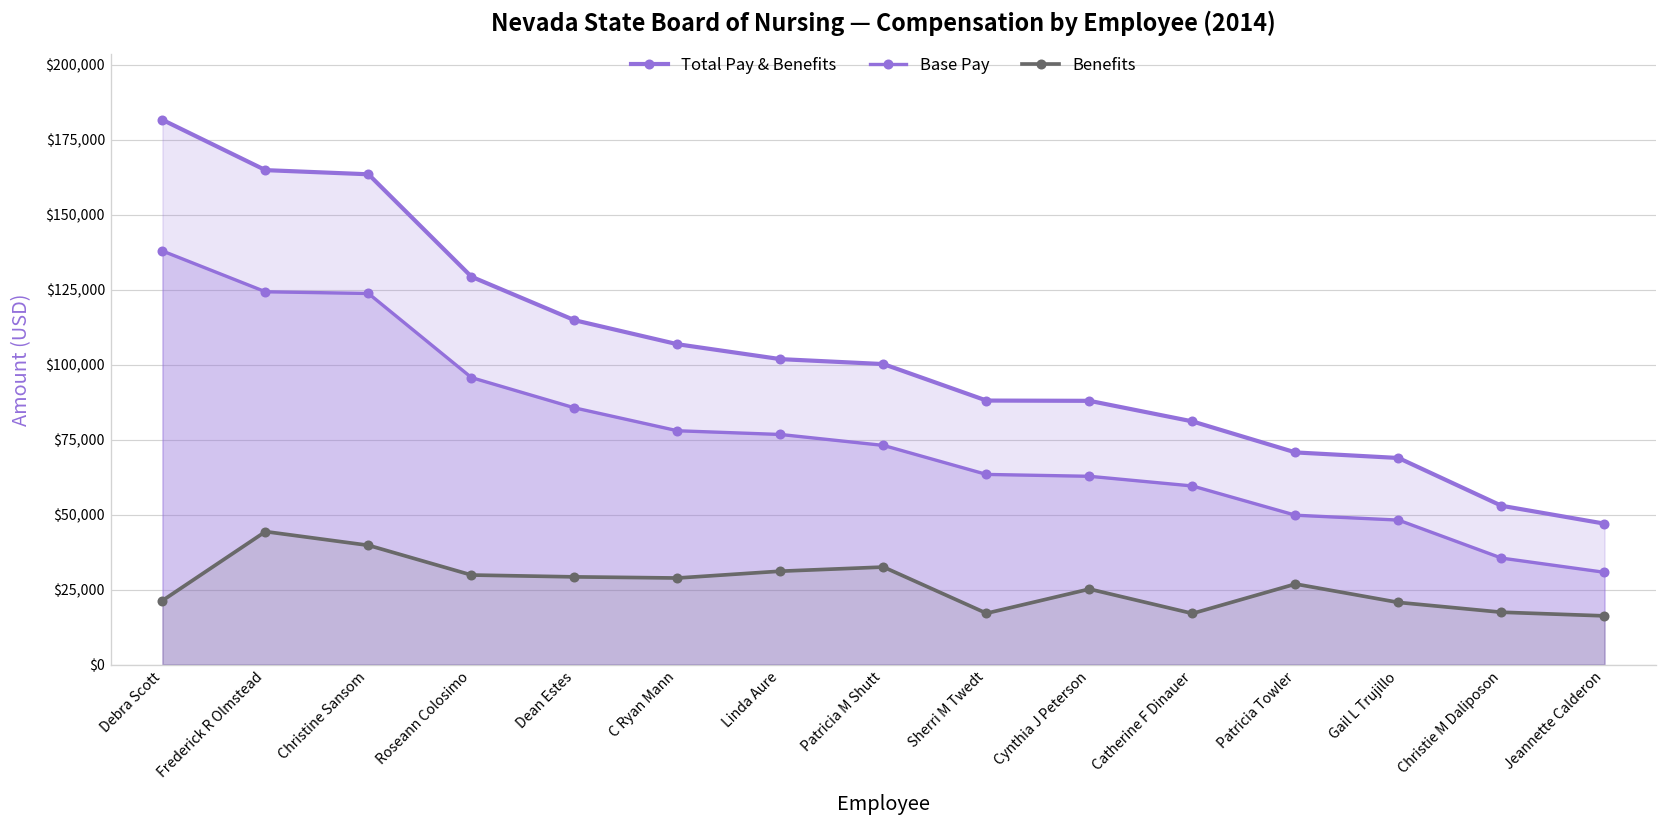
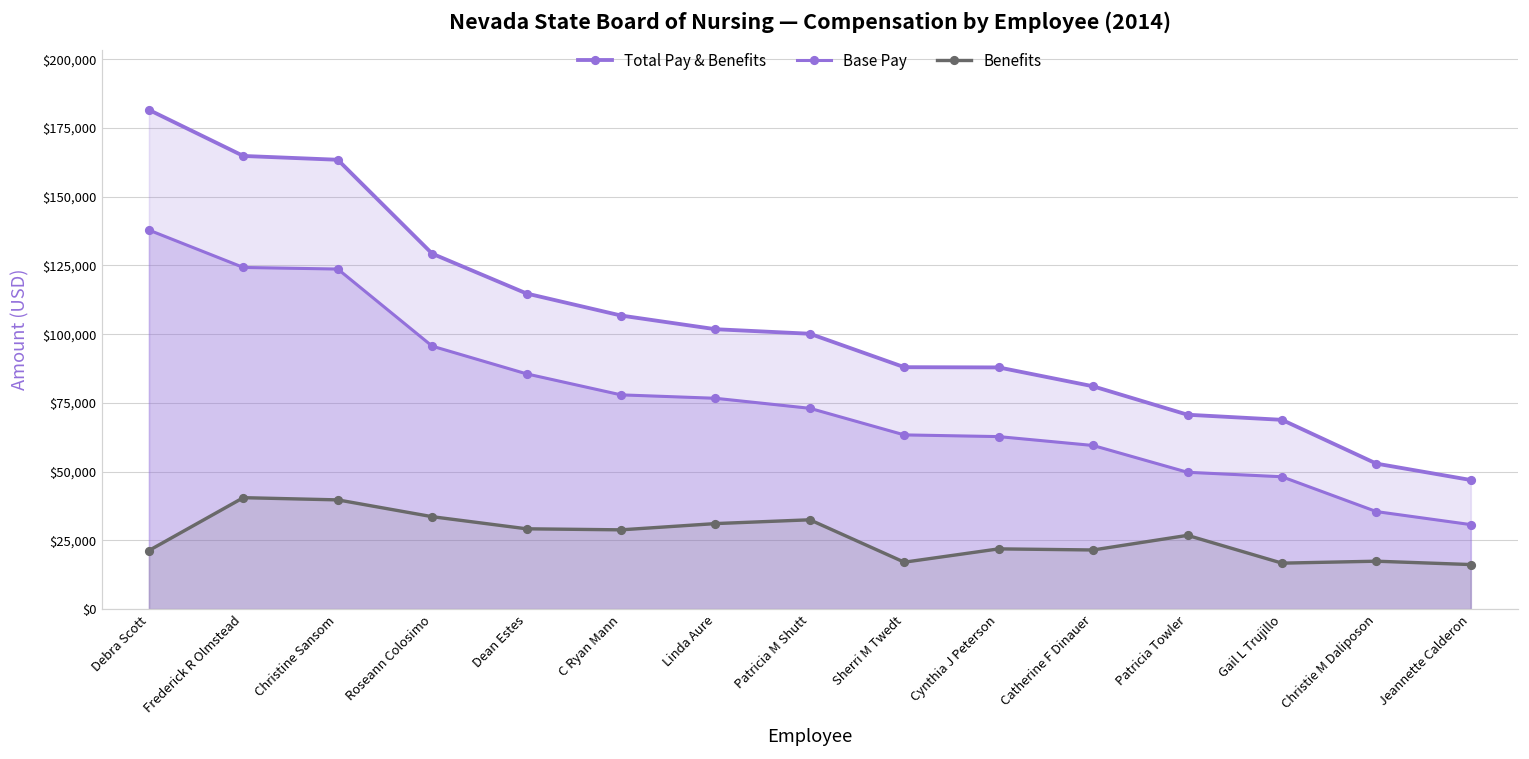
  {
    "Benefits": {
      "Debra Scott": "$21,000",
-     "Frederick R Olmstead": "$44,000",
+     "Frederick R Olmstead": "$41,000",
      "Christine Sansom": "$40,000",
-     "Roseann Colosimo": "$30,000",
+     "Roseann Colosimo": "$34,000",
      "Dean Estes": "$29,000",
      "C Ryan Mann": "$29,000",
      "Linda Aure": "$31,000",
      "Patricia M Shutt": "$33,000",
      "Sherri M Twedt": "$17,000",
-     "Cynthia J Peterson": "$25,000",
-     "Catherine F Dinauer": "$17,000",
+     "Cynthia J Peterson": "$22,000",
+     "Catherine F Dinauer": "$22,000",
      "Patricia Towler": "$27,000",
-     "Gail L Trujillo": "$21,000",
+     "Gail L Trujillo": "$17,000",
      "Christie M Daliposon": "$17,000",
      "Jeannette Calderon": "$16,000"
    }
  }
